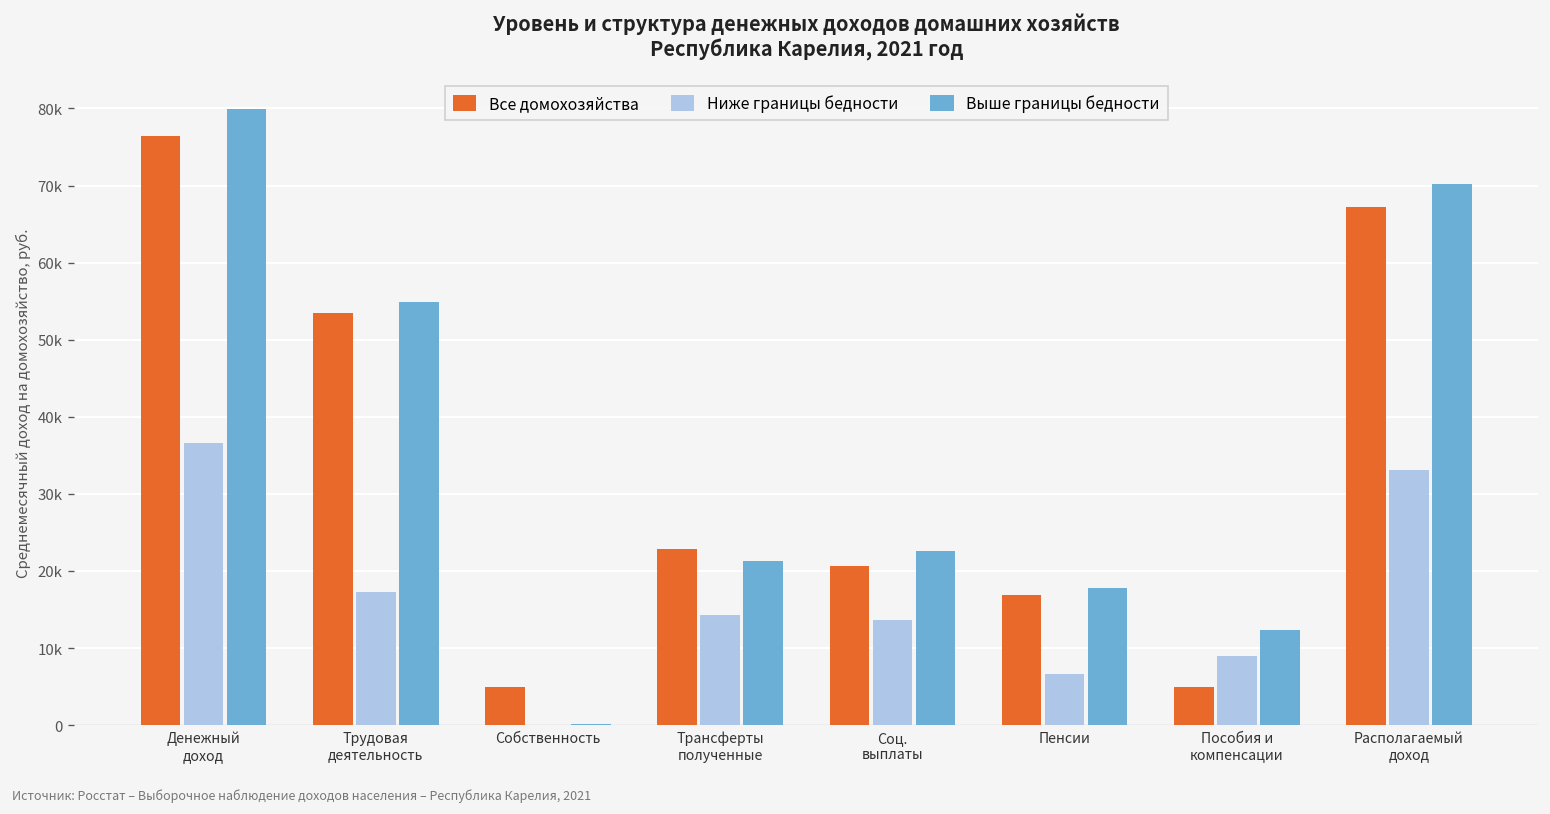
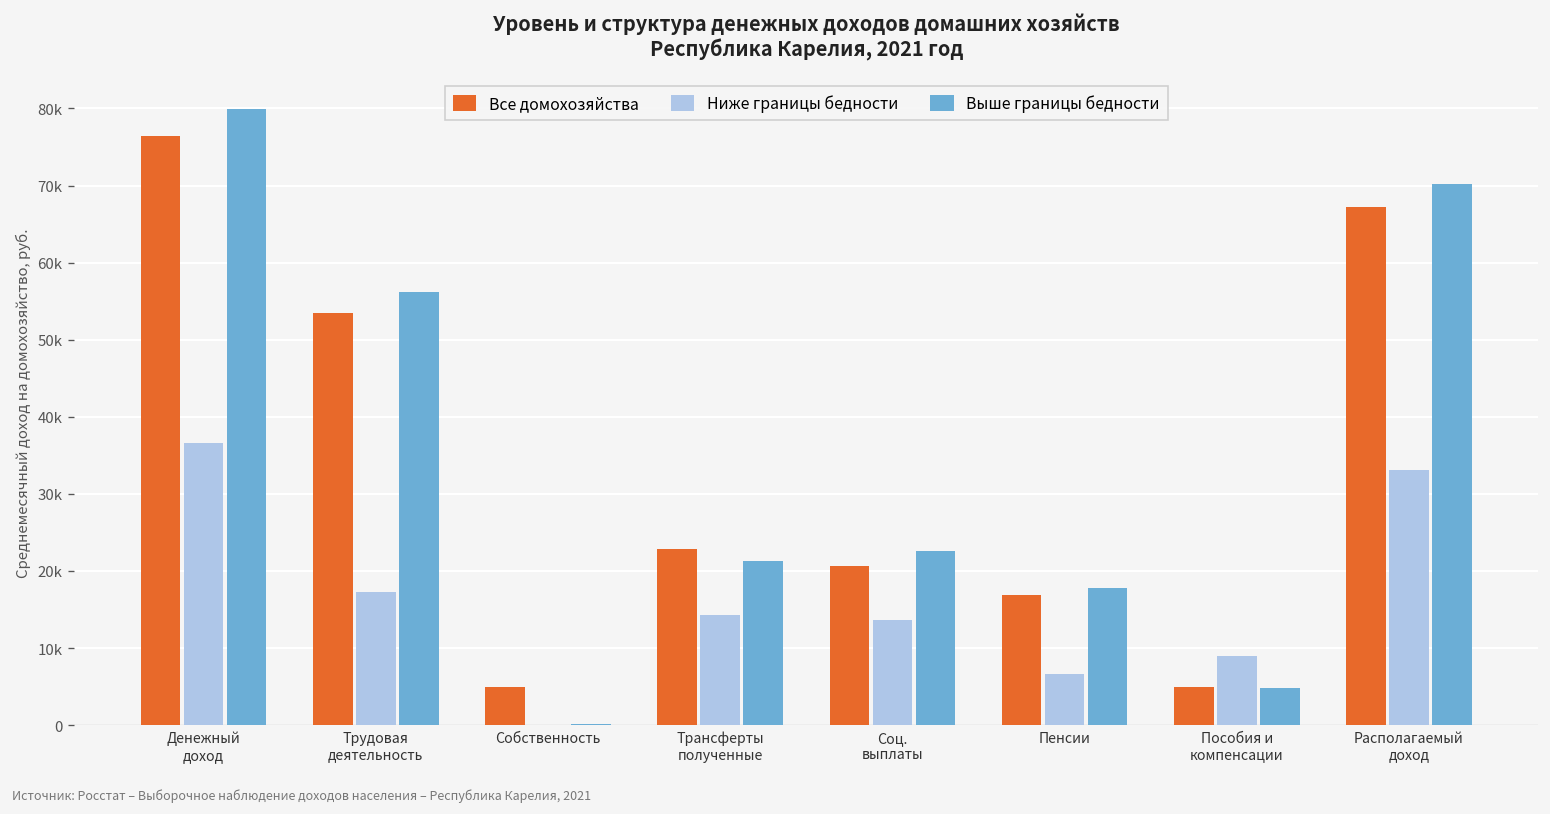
  {
    "Все домохозяйства": {
      "Денежный доход": 76000,
      "Трудовая деятельность": 54000,
      "Собственность": 5000,
      "Трансферты полученные": 23000,
      "Соц. выплаты": 21000,
      "Пенсии": 17000,
      "Пособия и компенсации": 5000,
      "Располагаемый доход": 67000
    },
    "Ниже границы бедности": {
      "Денежный доход": 37000,
      "Трудовая деятельность": 17000,
      "Трансферты полученные": 14000,
      "Соц. выплаты": 14000,
      "Пенсии": 7000,
      "Пособия и компенсации": 9000,
      "Располагаемый доход": 33000
    },
    "Выше границы бедности": {
      "Денежный доход": 80000,
-     "Трудовая деятельность": 55000,
+     "Трудовая деятельность": 56000,
      "Трансферты полученные": 21000,
      "Соц. выплаты": 23000,
      "Пенсии": 18000,
-     "Пособия и компенсации": 12000,
+     "Пособия и компенсации": 5000,
      "Располагаемый доход": 70000
    }
  }
